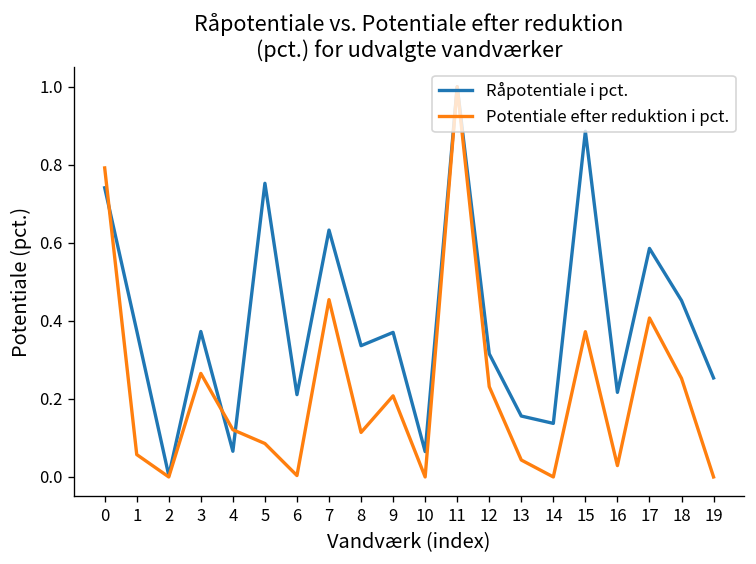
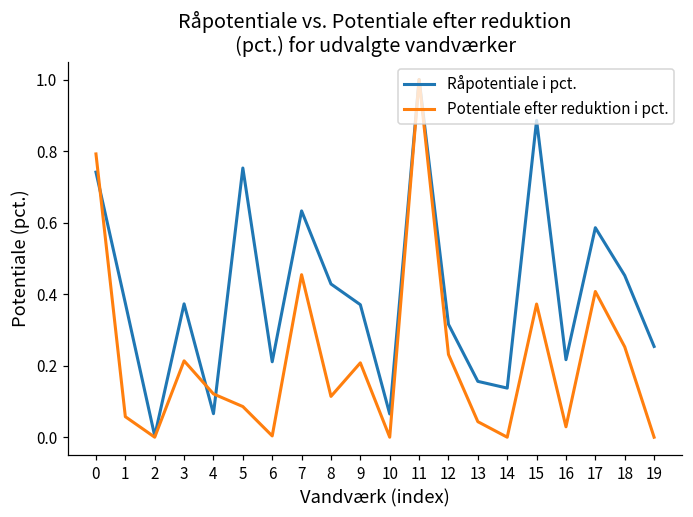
  {
    "Råpotentiale i pct.": {
      "0": 0.74,
      "1": 0.37,
      "3": 0.37,
      "4": 0.07,
      "5": 0.75,
      "6": 0.21,
      "7": 0.63,
-     "8": 0.34,
+     "8": 0.43,
      "9": 0.37,
      "10": 0.06,
      "12": 0.32,
      "13": 0.16,
      "14": 0.14,
      "16": 0.22,
      "17": 0.59,
      "18": 0.45,
      "19": 0.25
    },
    "Potentiale efter reduktion i pct.": {
      "0": 0.79,
      "1": 0.06,
-     "3": 0.27,
+     "3": 0.21,
      "4": 0.12,
      "5": 0.09,
      "6": 0.00,
      "7": 0.45,
      "8": 0.11,
      "9": 0.21,
      "10": 0.00,
      "12": 0.23,
      "13": 0.04,
      "14": 0.00,
      "15": 0.37,
      "16": 0.03,
      "17": 0.41,
      "18": 0.25,
      "19": 0.00
    }
  }
